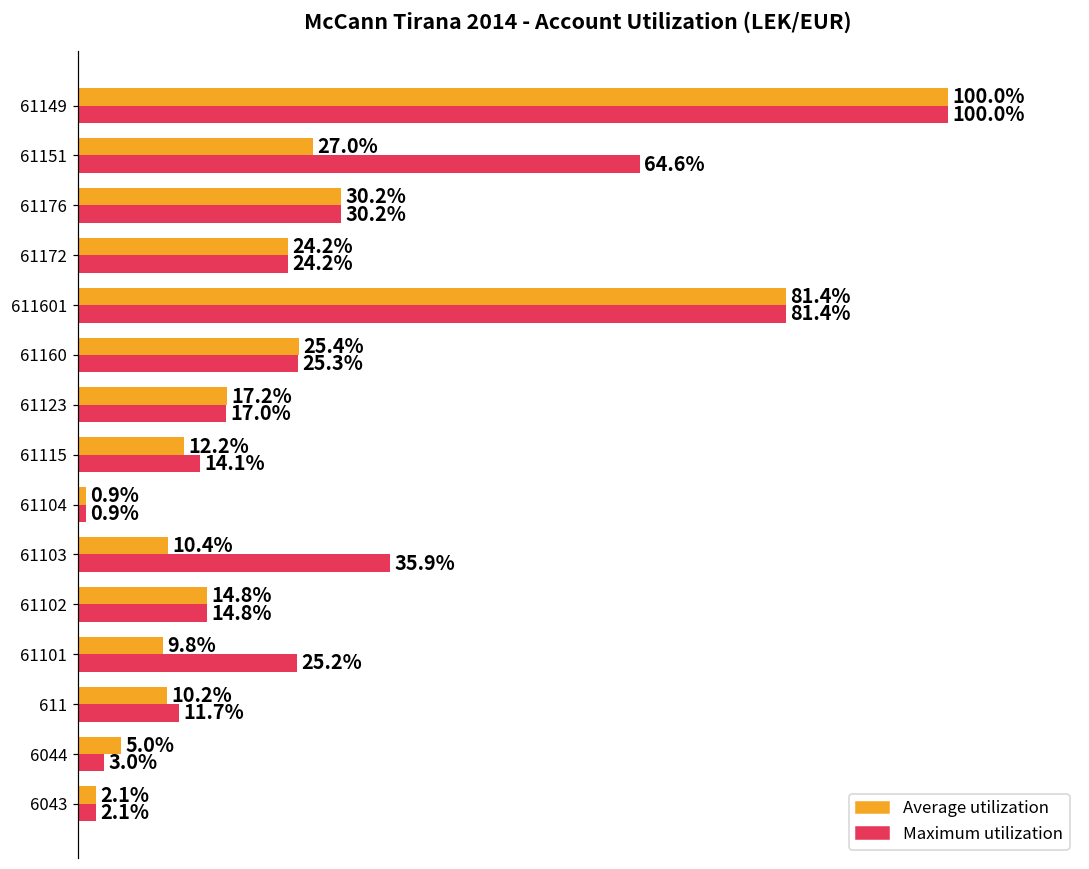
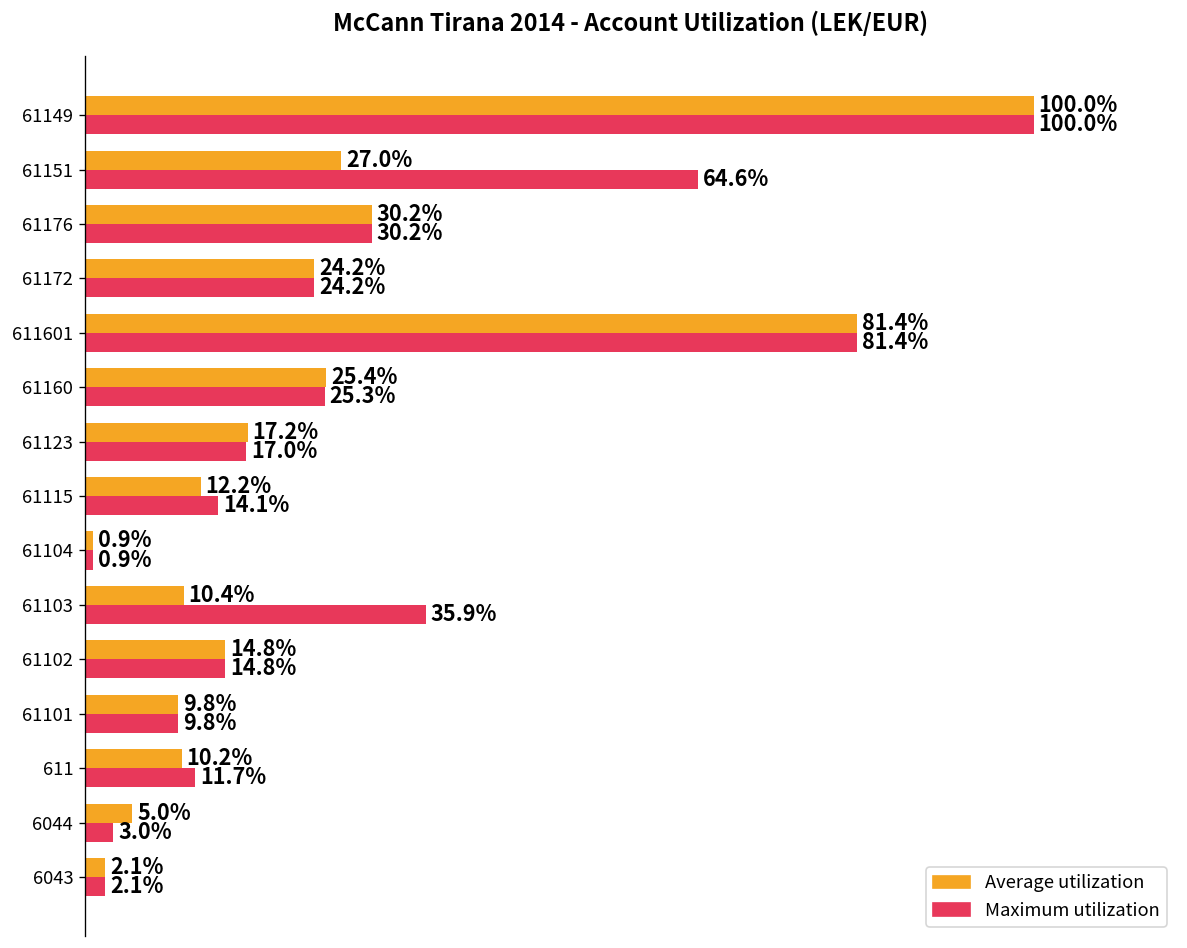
  {
    "Average utilization": {
      "61151": "27.0%",
      "61115": "12.2%",
      "61103": "10.4%",
      "611": "10.2%",
      "6044": "5.0%"
    },
    "Maximum utilization": {
      "61151": "64.6%",
      "61115": "14.1%",
      "61103": "35.9%",
-     "61101": "25.2%",
+     "61101": "9.8%",
      "611": "11.7%",
      "6044": "3.0%"
    }
  }
